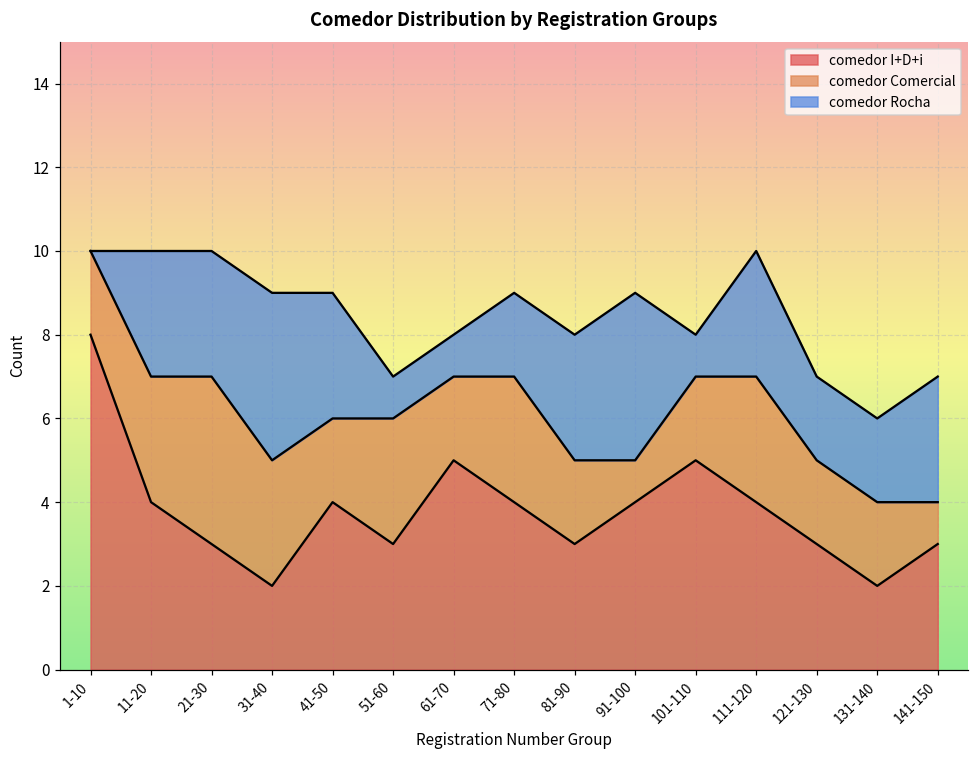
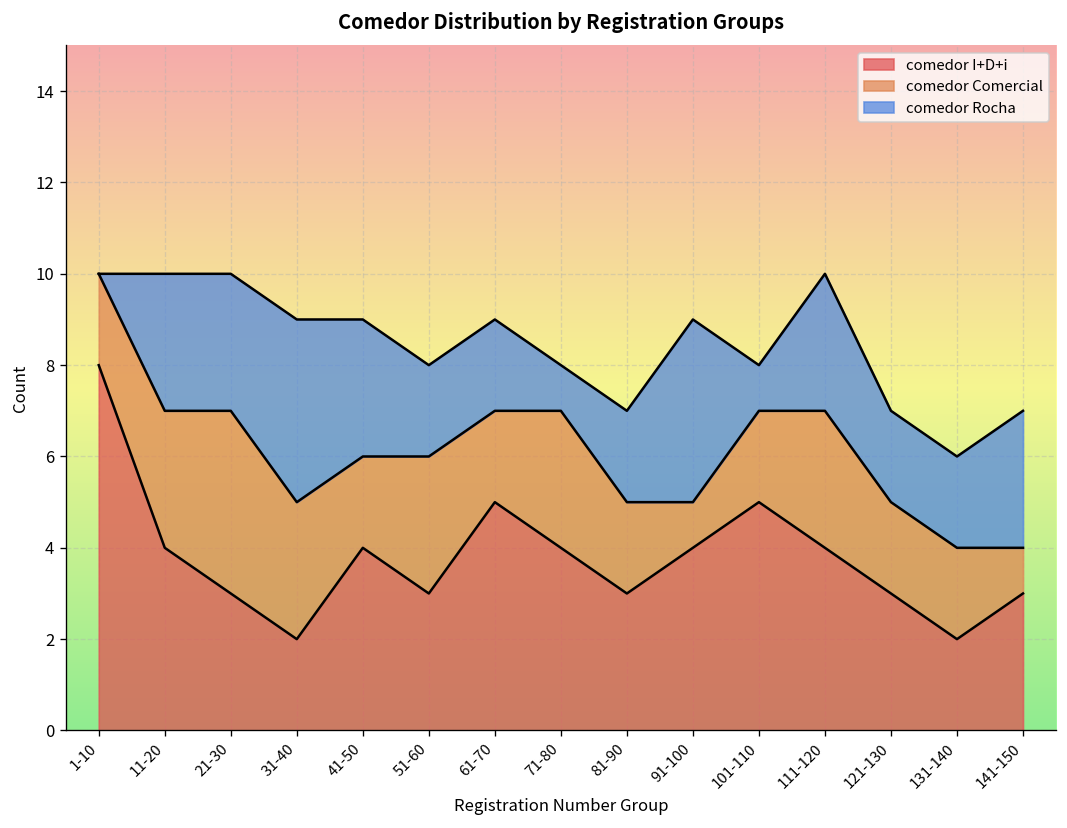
  {
    "comedor Rocha": {
      "11-20": 3,
      "21-30": 3,
      "31-40": 4,
      "41-50": 3,
-     "51-60": 1,
-     "61-70": 1,
-     "71-80": 2,
-     "81-90": 3,
+     "51-60": 2,
+     "61-70": 2,
+     "71-80": 1,
+     "81-90": 2,
      "91-100": 4,
      "101-110": 1,
      "111-120": 3,
      "121-130": 2,
      "131-140": 2,
      "141-150": 3
    }
  }
